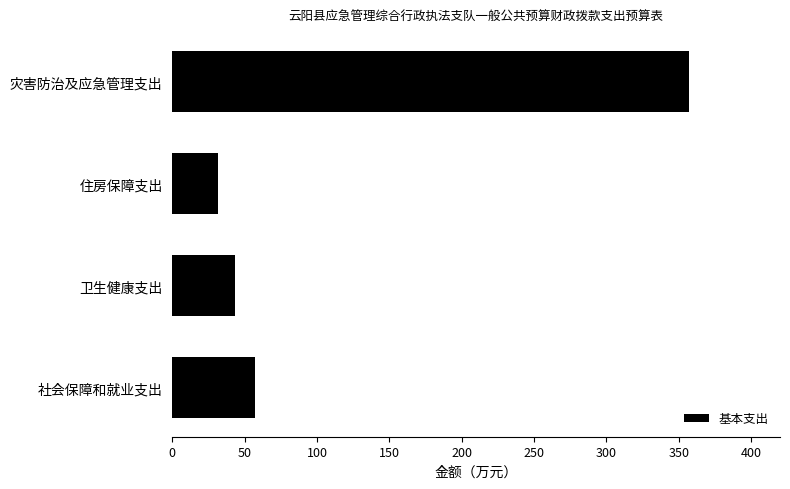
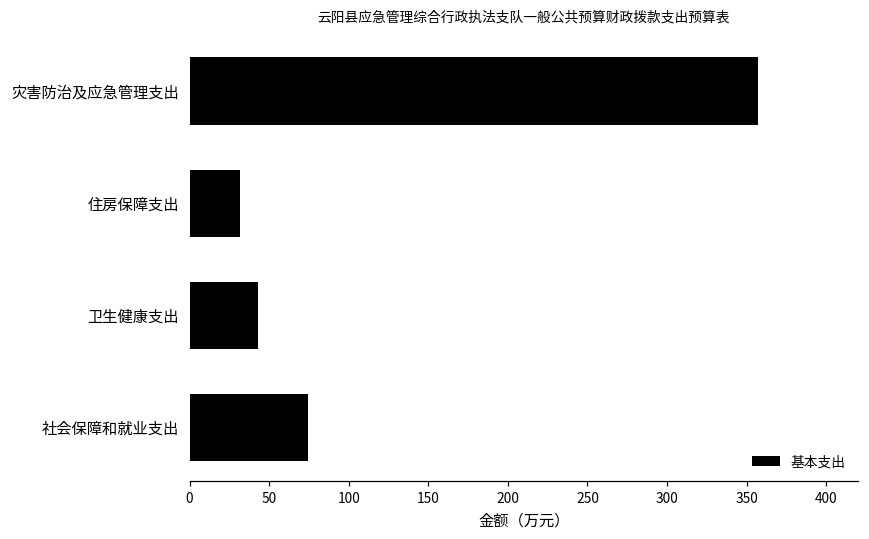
  {
    "灾害防治及应急管理支出": 357,
    "住房保障支出": 32,
    "卫生健康支出": 43,
-   "社会保障和就业支出": 57
+   "社会保障和就业支出": 74
  }
